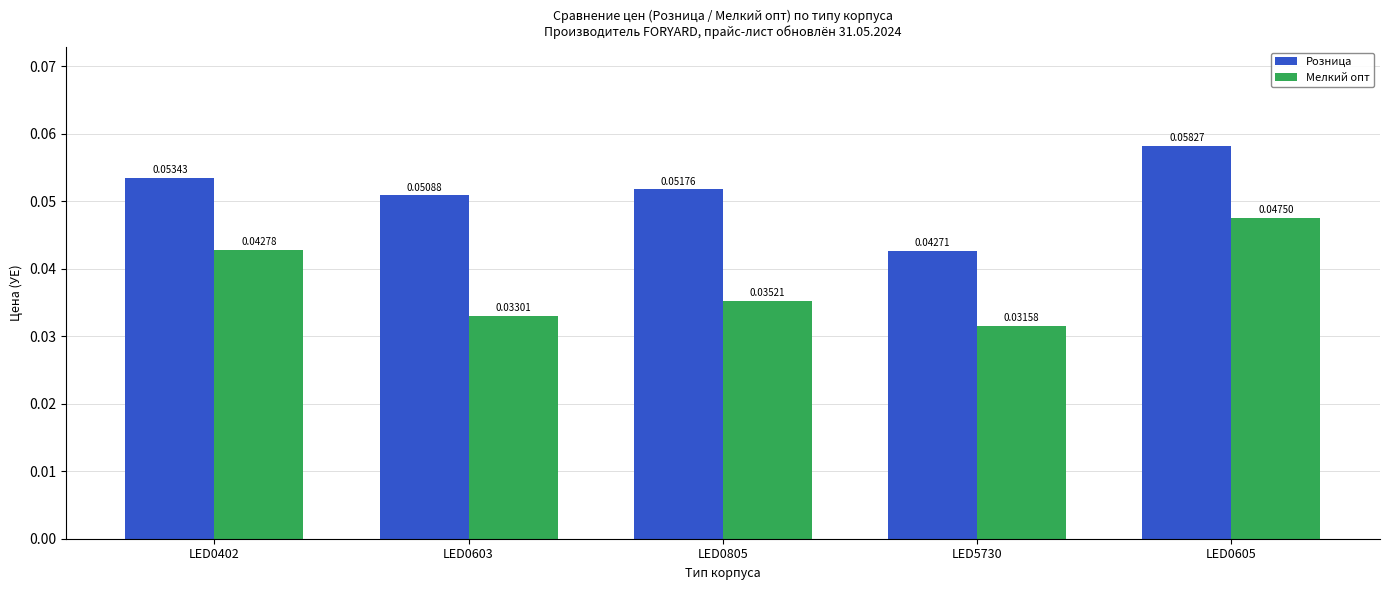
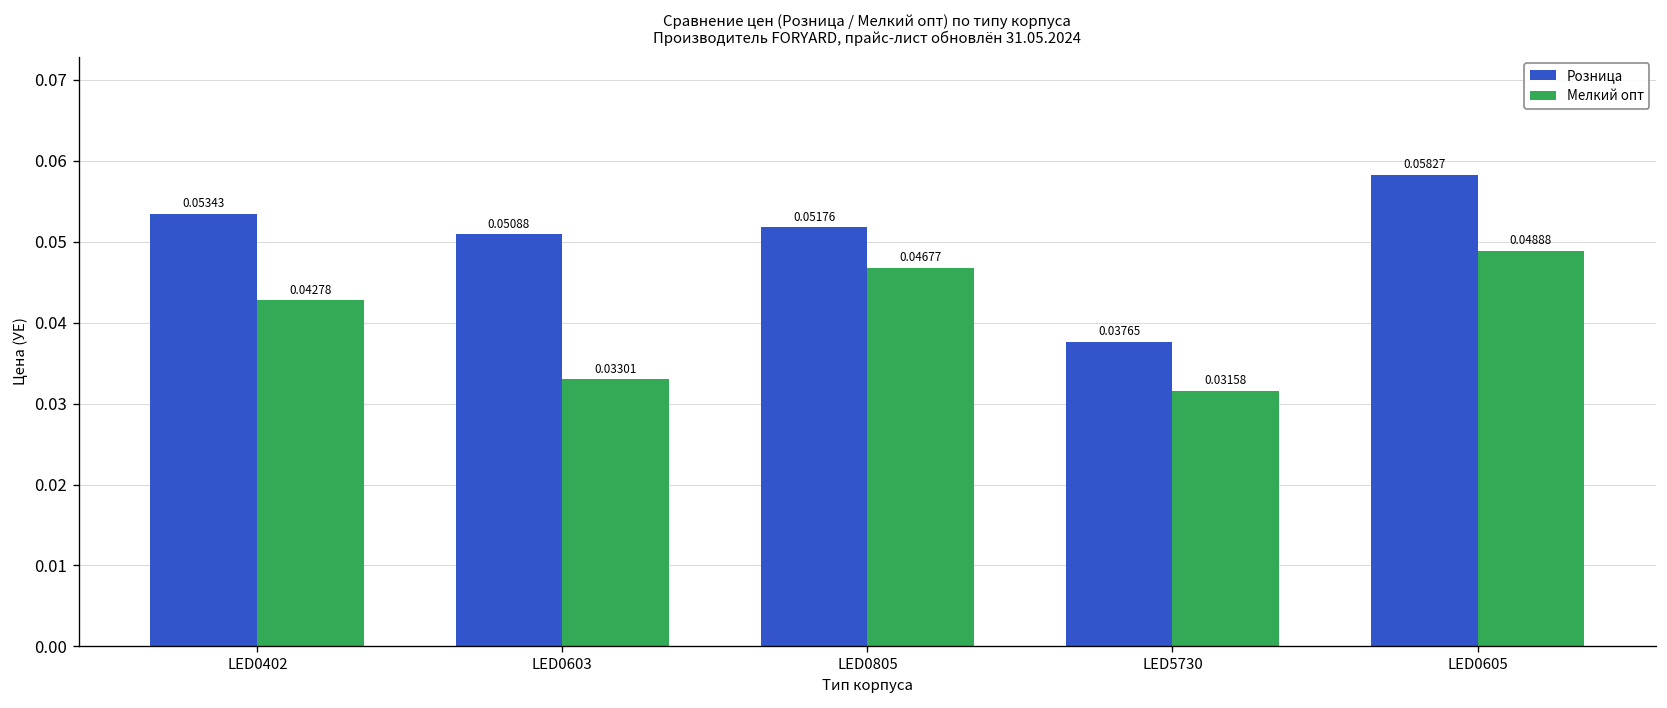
  {
    "Розница": {
      "LED0402": 0.05343,
      "LED0603": 0.05088,
      "LED0805": 0.05176,
-     "LED5730": 0.04271,
+     "LED5730": 0.03765,
      "LED0605": 0.05827
    },
    "Мелкий опт": {
      "LED0402": 0.04278,
      "LED0603": 0.03301,
-     "LED0805": 0.03521,
+     "LED0805": 0.04677,
      "LED5730": 0.03158,
-     "LED0605": 0.04750
+     "LED0605": 0.04888
    }
  }
